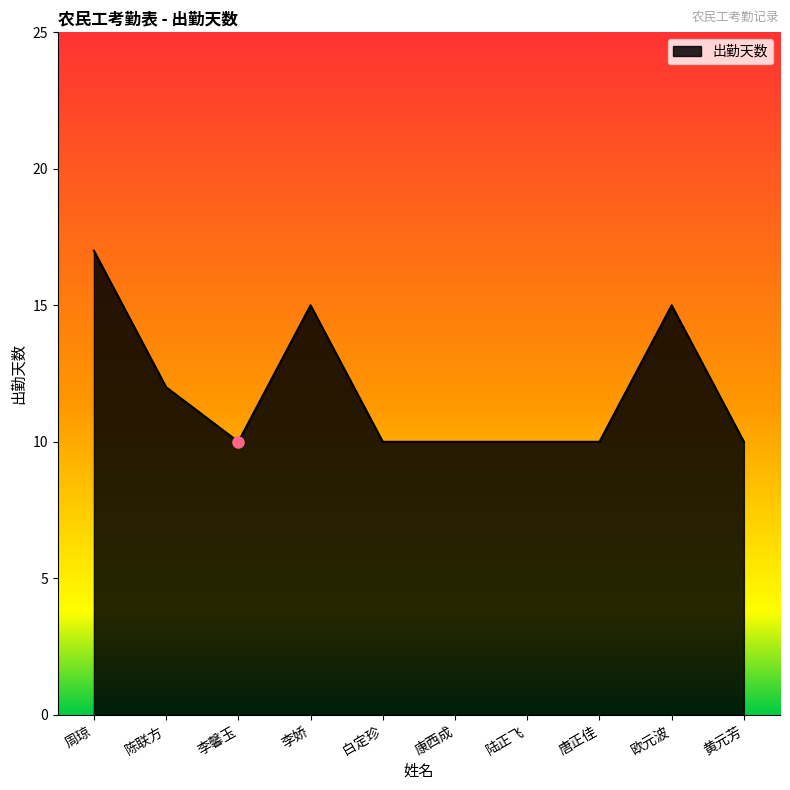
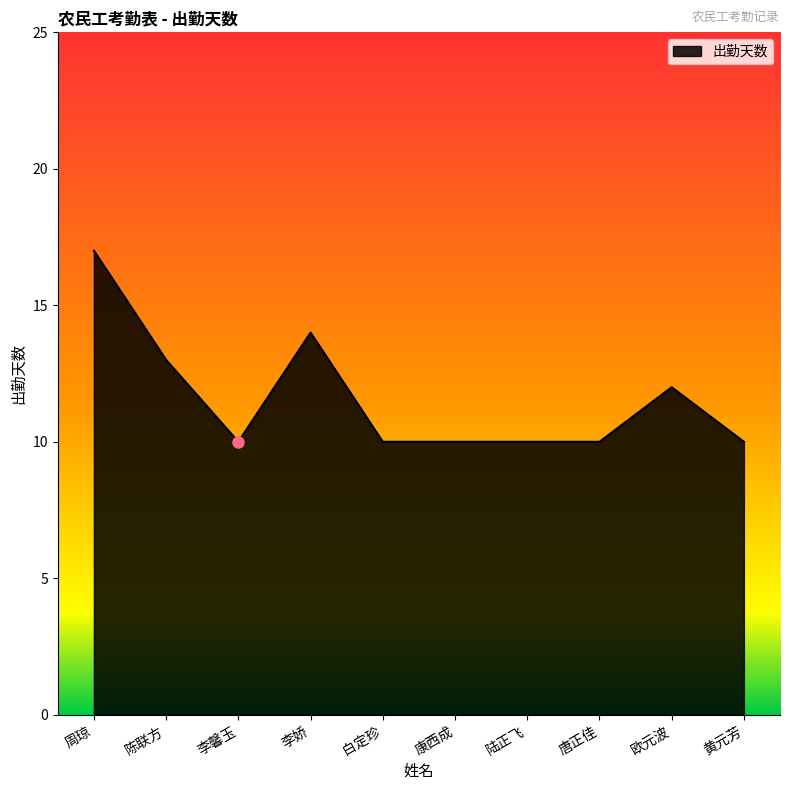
  {
    "出勤天数": {
      "周琼": 17,
-     "陈联方": 12,
-     "李娇": 15,
+     "陈联方": 13,
+     "李娇": 14,
      "白定珍": 10,
      "康西成": 10,
      "陆正飞": 10,
      "唐正佳": 10,
-     "欧元波": 15,
+     "欧元波": 12,
      "黄元芳": 10
    }
  }
